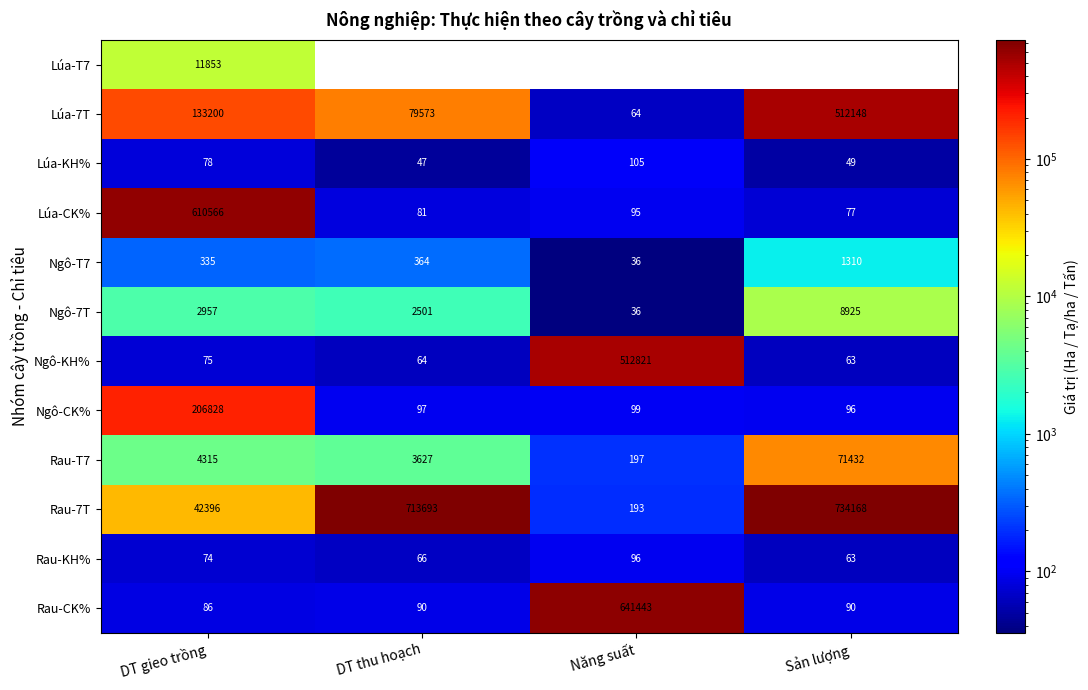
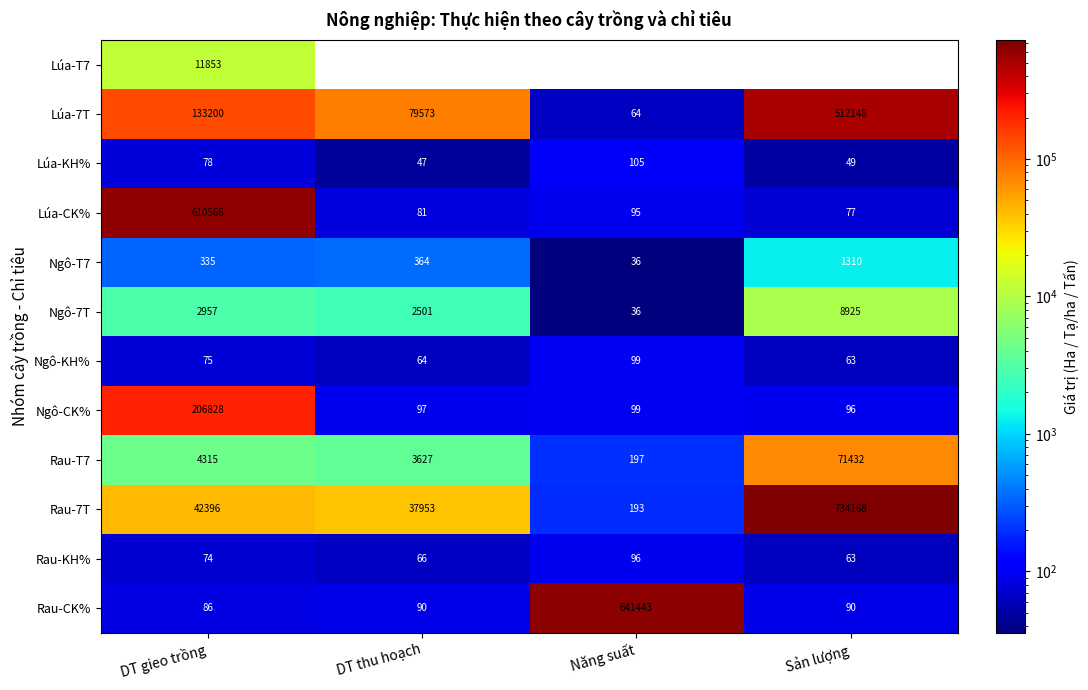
  {
    "Lúa-T7": {
      "DT gieo trồng": 11853
    },
    "Lúa-7T": {
      "DT gieo trồng": 133200,
      "DT thu hoạch": 79573,
      "Năng suất": 64,
      "Sản lượng": 512148
    },
    "Lúa-KH%": {
      "DT gieo trồng": 78,
      "DT thu hoạch": 47,
      "Năng suất": 105,
      "Sản lượng": 49
    },
    "Lúa-CK%": {
      "DT gieo trồng": 610566,
      "DT thu hoạch": 81,
      "Năng suất": 95,
      "Sản lượng": 77
    },
    "Ngô-T7": {
      "DT gieo trồng": 335,
      "DT thu hoạch": 364,
      "Năng suất": 36,
      "Sản lượng": 1310
    },
    "Ngô-7T": {
      "DT gieo trồng": 2957,
      "DT thu hoạch": 2501,
      "Năng suất": 36,
      "Sản lượng": 8925
    },
    "Ngô-KH%": {
      "DT gieo trồng": 75,
      "DT thu hoạch": 64,
-     "Năng suất": 512821,
+     "Năng suất": 99,
      "Sản lượng": 63
    },
    "Ngô-CK%": {
      "DT gieo trồng": 206828,
      "DT thu hoạch": 97,
      "Năng suất": 99,
      "Sản lượng": 96
    },
    "Rau-T7": {
      "DT gieo trồng": 4315,
      "DT thu hoạch": 3627,
      "Năng suất": 197,
      "Sản lượng": 71432
    },
    "Rau-7T": {
      "DT gieo trồng": 42396,
-     "DT thu hoạch": 713693,
+     "DT thu hoạch": 37953,
      "Năng suất": 193,
      "Sản lượng": 734168
    },
    "Rau-KH%": {
      "DT gieo trồng": 74,
      "DT thu hoạch": 66,
      "Năng suất": 96,
      "Sản lượng": 63
    },
    "Rau-CK%": {
      "DT gieo trồng": 86,
      "DT thu hoạch": 90,
      "Năng suất": 641443,
      "Sản lượng": 90
    }
  }
